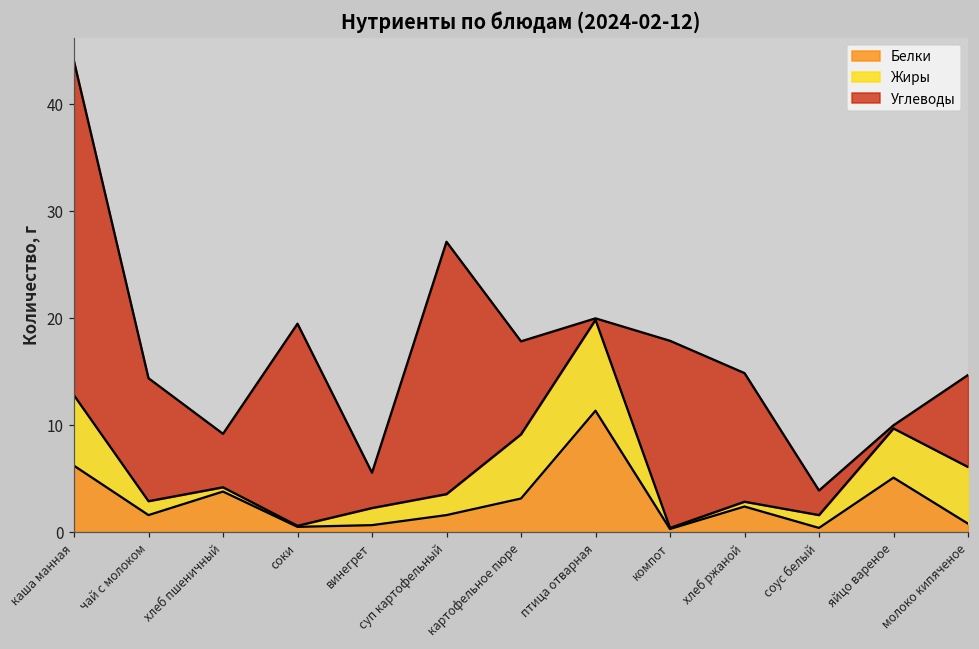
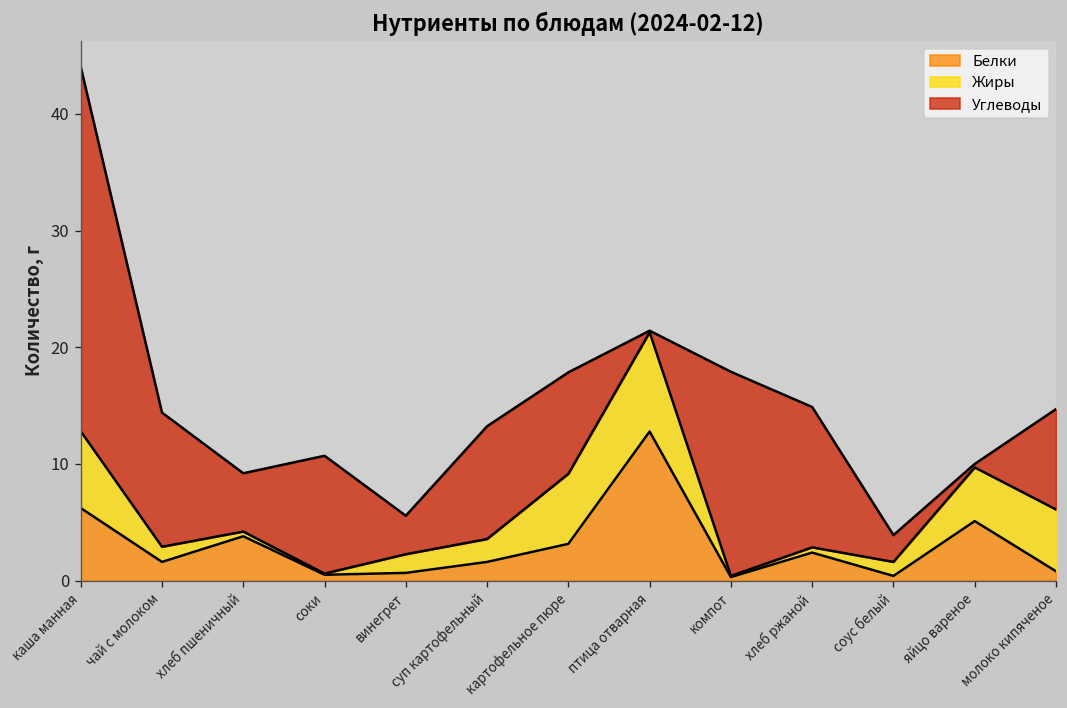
  {
    "Белки": {
      "каша манная": 6,
      "чай с молоком": 2,
      "хлеб пшеничный": 4,
      "винегрет": 1,
      "суп картофельный": 2,
      "картофельное пюре": 3,
-     "птица отварная": 11,
+     "птица отварная": 13,
      "хлеб ржаной": 2,
      "соус белый": 0,
      "яйцо вареное": 5,
      "молоко кипяченое": 1
    },
    "Жиры": {
      "каша манная": 7,
      "чай с молоком": 1,
      "хлеб пшеничный": 0,
      "винегрет": 2,
      "суп картофельный": 2,
      "картофельное пюре": 6,
      "хлеб ржаной": 0,
      "соус белый": 1,
      "яйцо вареное": 5,
      "молоко кипяченое": 5
    },
    "Углеводы": {
      "каша манная": 31,
      "чай с молоком": 12,
      "хлеб пшеничный": 5,
-     "соки": 19,
+     "соки": 10,
      "винегрет": 3,
-     "суп картофельный": 24,
+     "суп картофельный": 10,
      "картофельное пюре": 9,
      "компот": 18,
      "хлеб ржаной": 12,
      "соус белый": 2,
      "яйцо вареное": 0,
      "молоко кипяченое": 9
    }
  }
